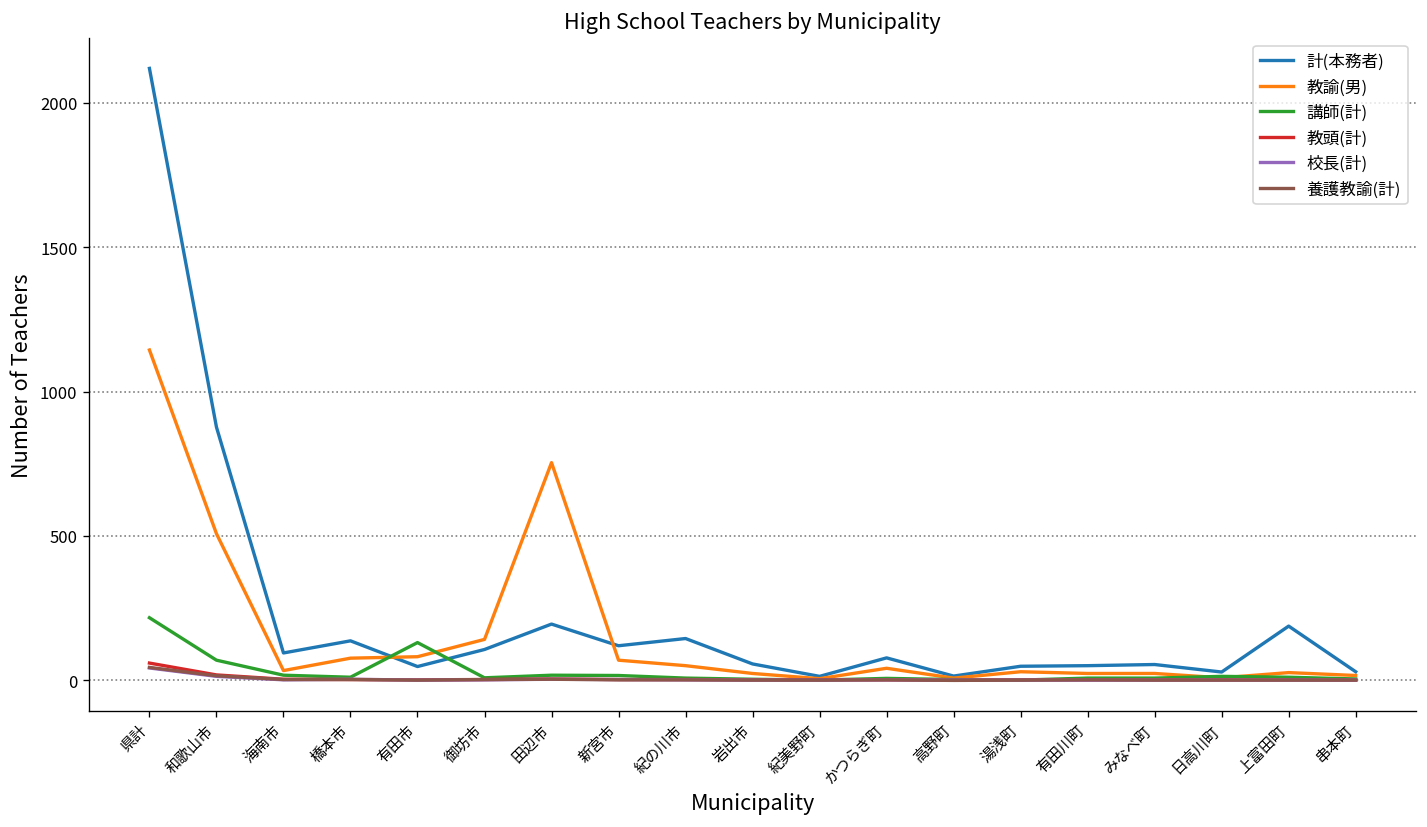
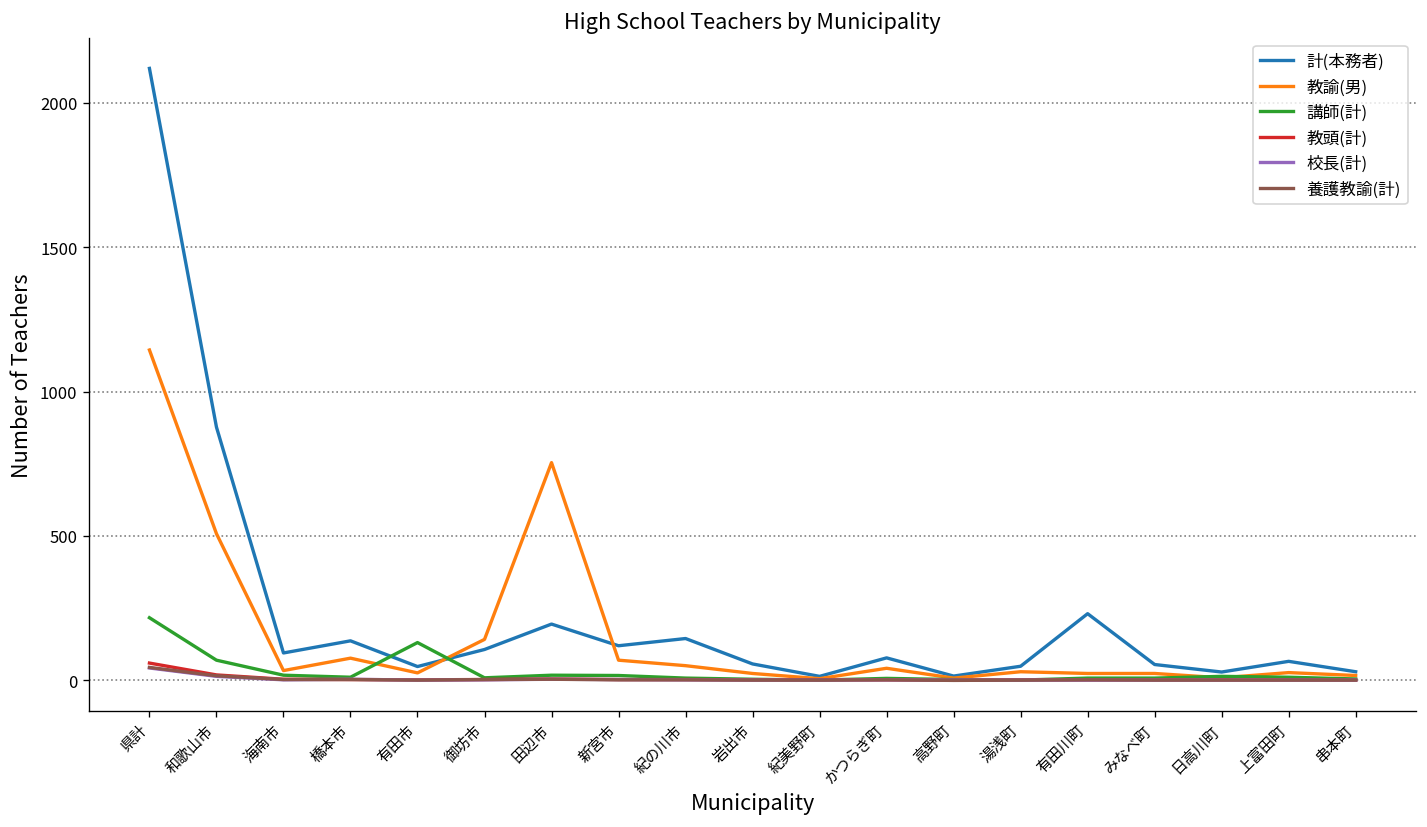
  {
    "計(本務者)": {
      "県計": 2120,
      "和歌山市": 880,
      "海南市": 100,
      "橋本市": 140,
      "有田市": 50,
      "御坊市": 110,
      "田辺市": 200,
      "新宮市": 120,
      "紀の川市": 150,
      "岩出市": 60,
      "かつらぎ町": 80,
      "湯浅町": 50,
-     "有田川町": 50,
+     "有田川町": 230,
      "みなべ町": 60,
      "日高川町": 30,
-     "上富田町": 190,
+     "上富田町": 70,
      "串本町": 30
    },
    "教諭(男)": {
      "県計": 1140,
      "和歌山市": 510,
      "海南市": 30,
      "橋本市": 80,
-     "有田市": 80,
+     "有田市": 30,
      "御坊市": 140,
      "田辺市": 750,
      "新宮市": 70,
      "紀の川市": 50,
      "岩出市": 20,
      "かつらぎ町": 40,
      "湯浅町": 30,
      "有田川町": 20,
      "みなべ町": 20,
      "上富田町": 30,
      "串本町": 20
    },
    "講師(計)": {
      "県計": 220,
      "和歌山市": 70,
      "海南市": 20,
      "有田市": 130,
      "田辺市": 20,
      "新宮市": 20
    },
    "教頭(計)": {
      "県計": 60
    }
  }
